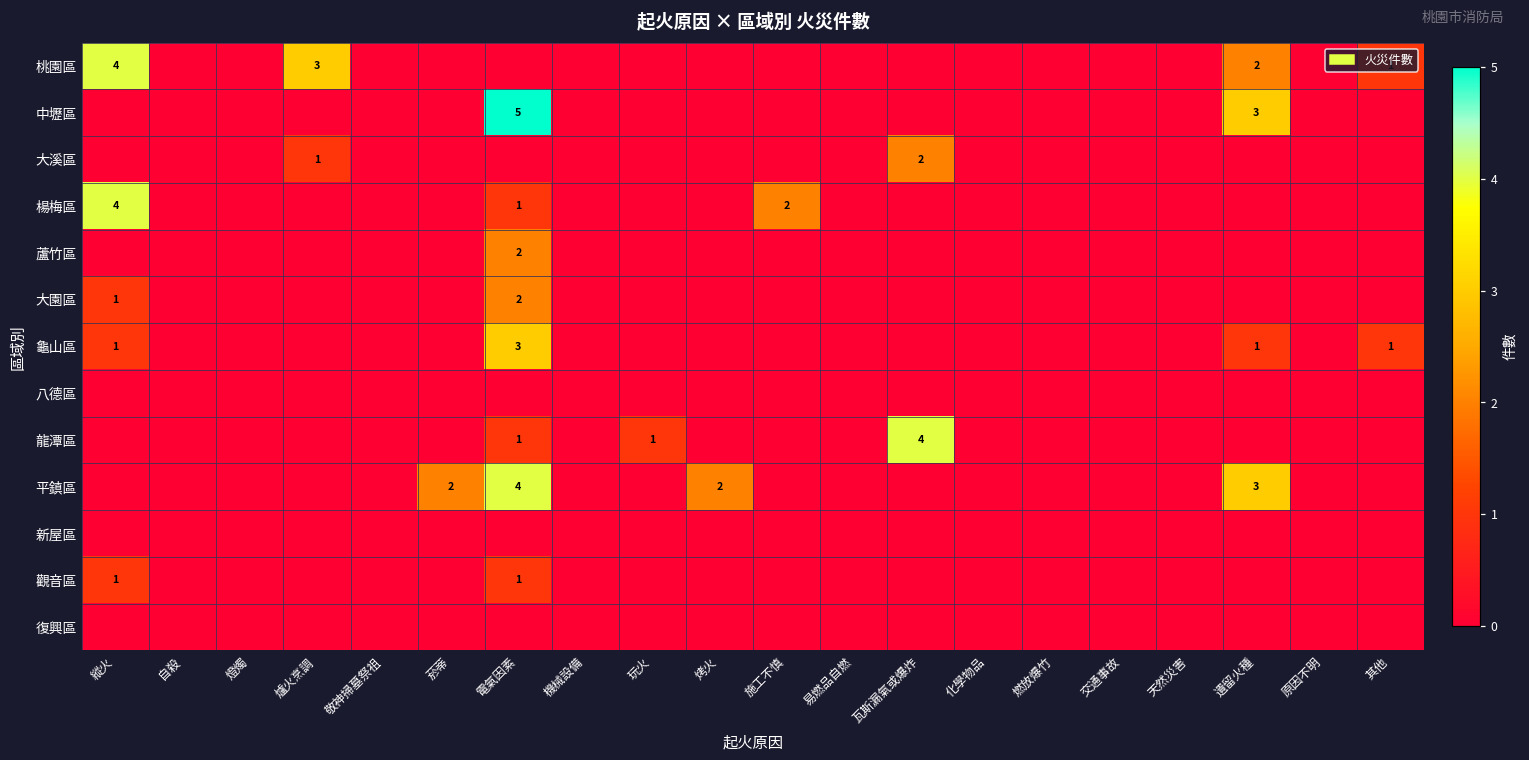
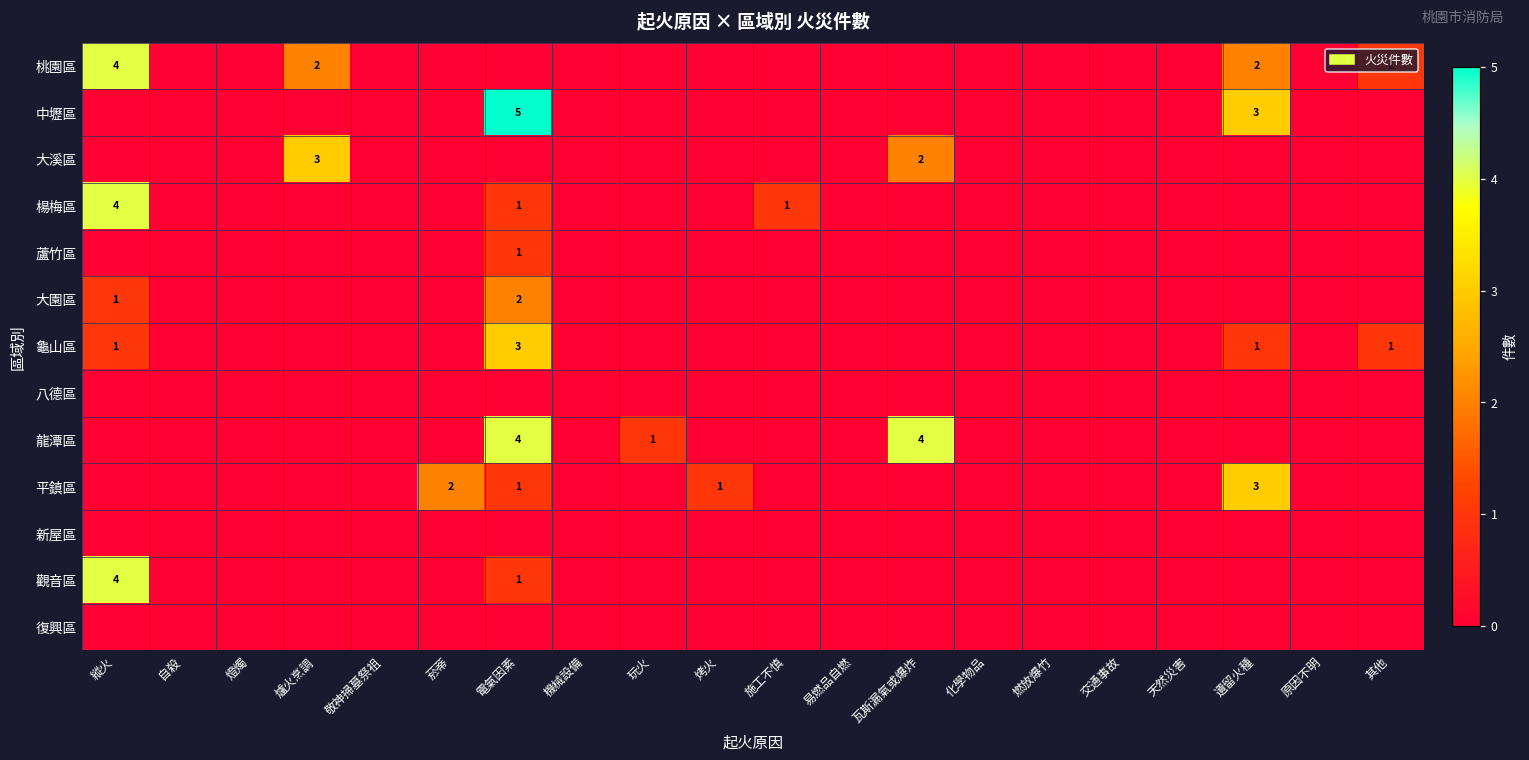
  {
    "桃園區": {
      "縱火": 4,
-     "爐火烹調": 3,
+     "爐火烹調": 2,
      "遺留火種": 2
    },
    "中壢區": {
      "電氣因素": 5,
      "遺留火種": 3
    },
    "大溪區": {
-     "爐火烹調": 1,
+     "爐火烹調": 3,
      "瓦斯漏氣或爆炸": 2
    },
    "楊梅區": {
      "縱火": 4,
      "電氣因素": 1,
-     "施工不慎": 2
+     "施工不慎": 1
    },
    "蘆竹區": {
-     "電氣因素": 2
+     "電氣因素": 1
    },
    "大園區": {
      "縱火": 1,
      "電氣因素": 2
    },
    "龜山區": {
      "縱火": 1,
      "電氣因素": 3,
      "遺留火種": 1,
      "其他": 1
    },
    "龍潭區": {
-     "電氣因素": 1,
+     "電氣因素": 4,
      "玩火": 1,
      "瓦斯漏氣或爆炸": 4
    },
    "平鎮區": {
      "菸蒂": 2,
-     "電氣因素": 4,
-     "烤火": 2,
+     "電氣因素": 1,
+     "烤火": 1,
      "遺留火種": 3
    },
    "觀音區": {
-     "縱火": 1,
+     "縱火": 4,
      "電氣因素": 1
    }
  }
